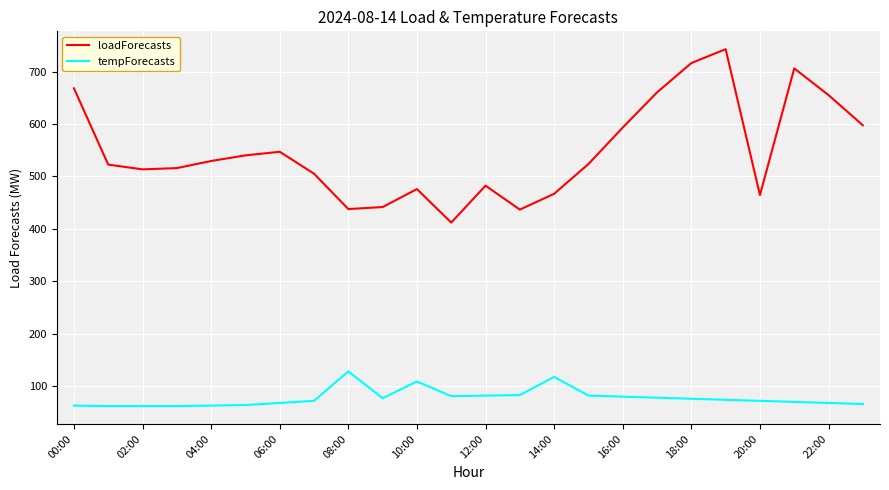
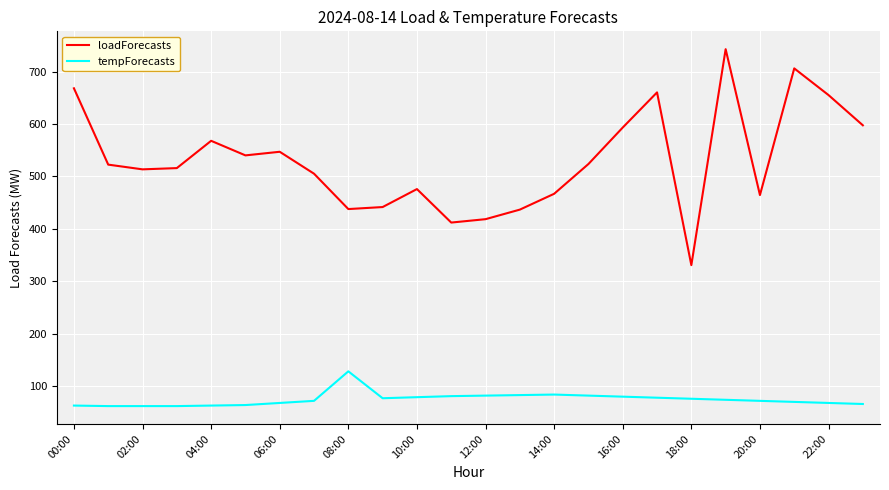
  {
    "loadForecasts": {
      "00:00": 670,
      "02:00": 510,
-     "04:00": 530,
+     "04:00": 570,
      "06:00": 550,
      "08:00": 440,
      "10:00": 480,
-     "12:00": 480,
+     "12:00": 420,
      "14:00": 470,
      "16:00": 590,
-     "18:00": 720,
+     "18:00": 330,
      "20:00": 460,
      "22:00": 660
    },
    "tempForecasts": {
      "00:00": 60,
      "02:00": 60,
      "04:00": 60,
      "06:00": 70,
      "08:00": 130,
-     "10:00": 110,
+     "10:00": 80,
      "12:00": 80,
-     "14:00": 120,
+     "14:00": 80,
      "16:00": 80,
      "18:00": 80,
      "20:00": 70,
      "22:00": 70
    }
  }
